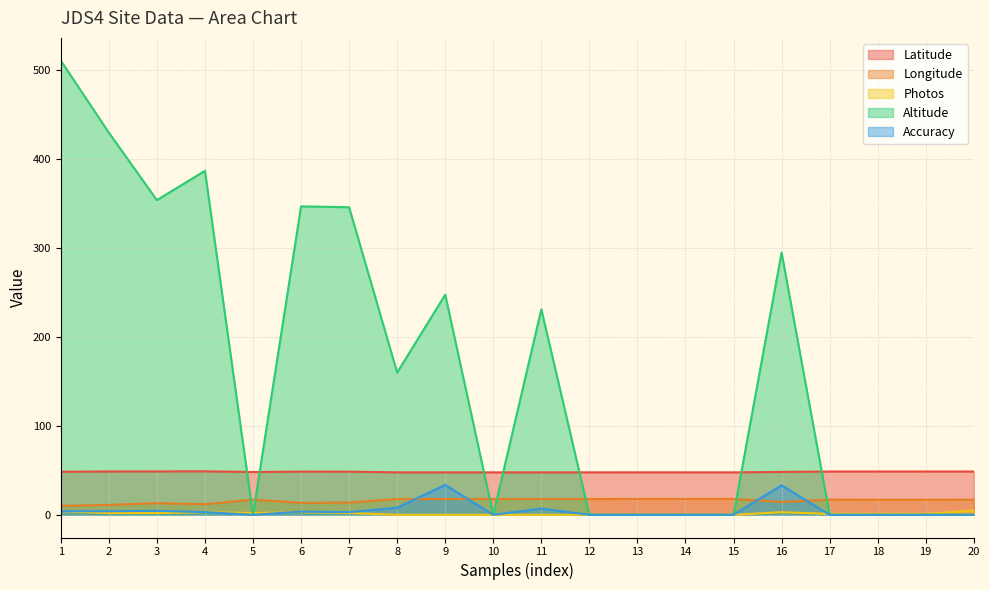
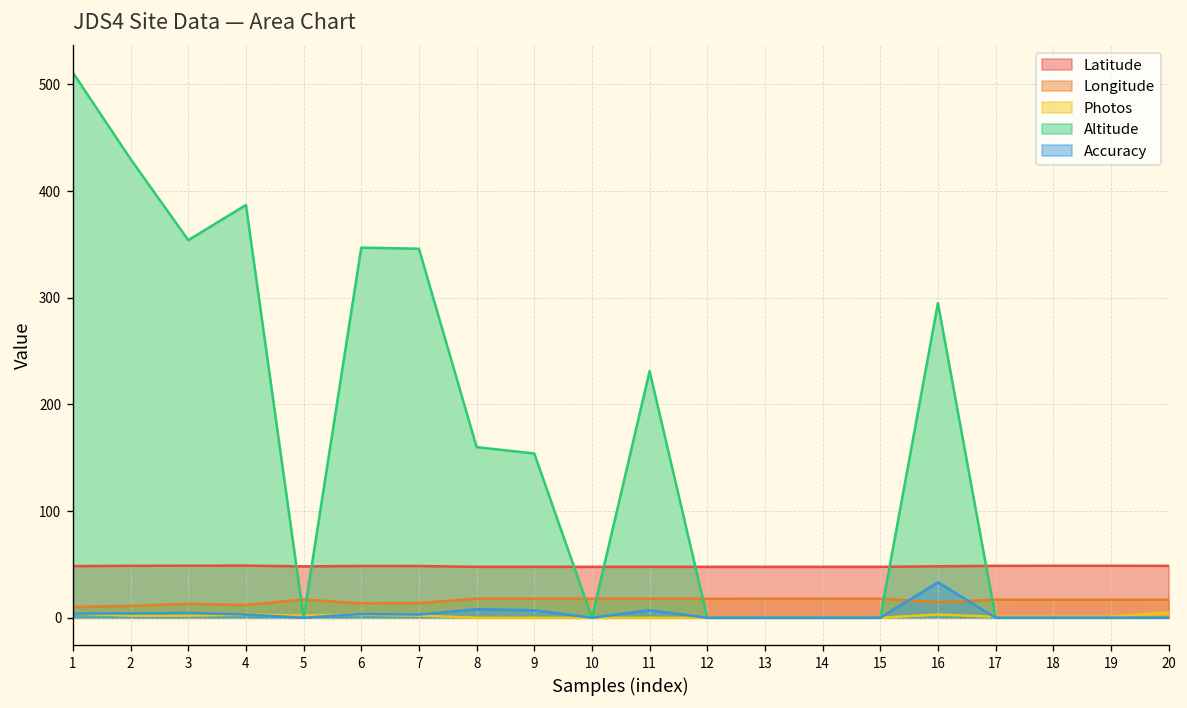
  {
    "Altitude": {
      "1": 510,
      "2": 430,
      "3": 350,
      "4": 390,
      "6": 350,
      "7": 350,
      "8": 160,
-     "9": 250,
+     "9": 150,
      "11": 230,
      "16": 300
    },
    "Accuracy": {
      "8": 10,
-     "9": 30,
+     "9": 10,
      "11": 10,
      "16": 30
    }
  }
